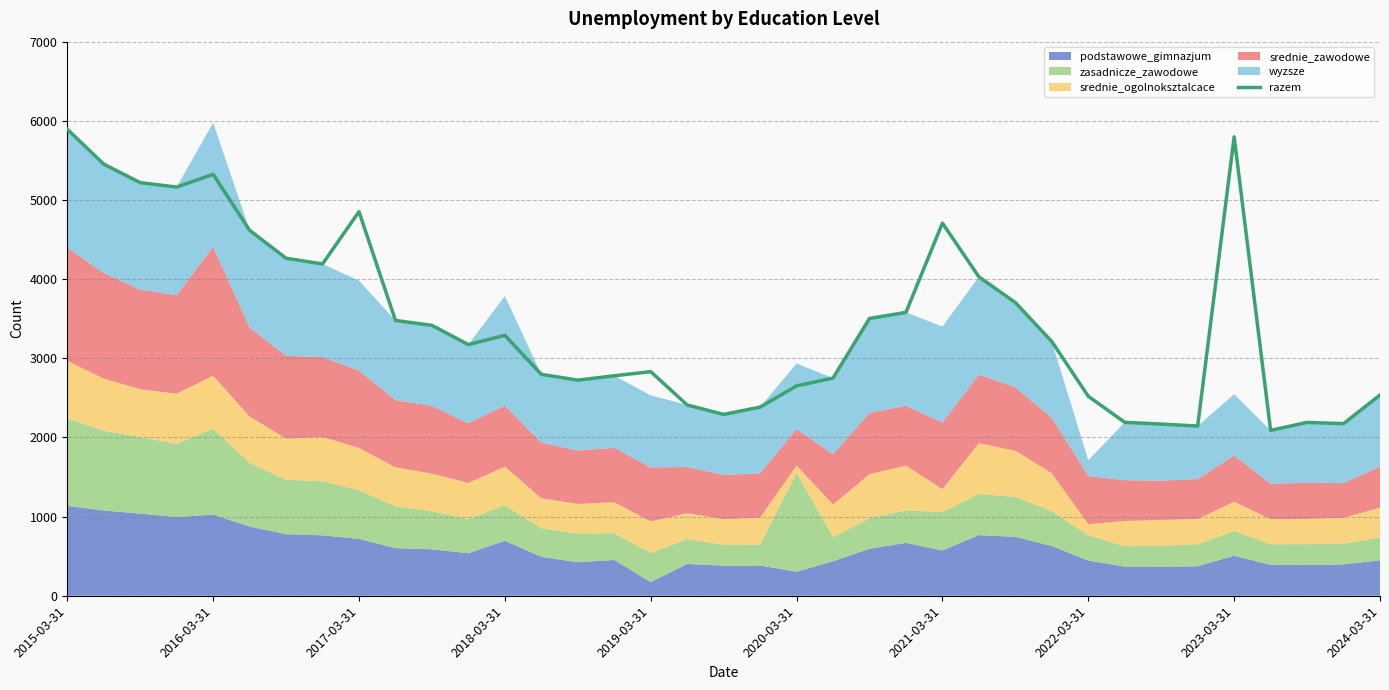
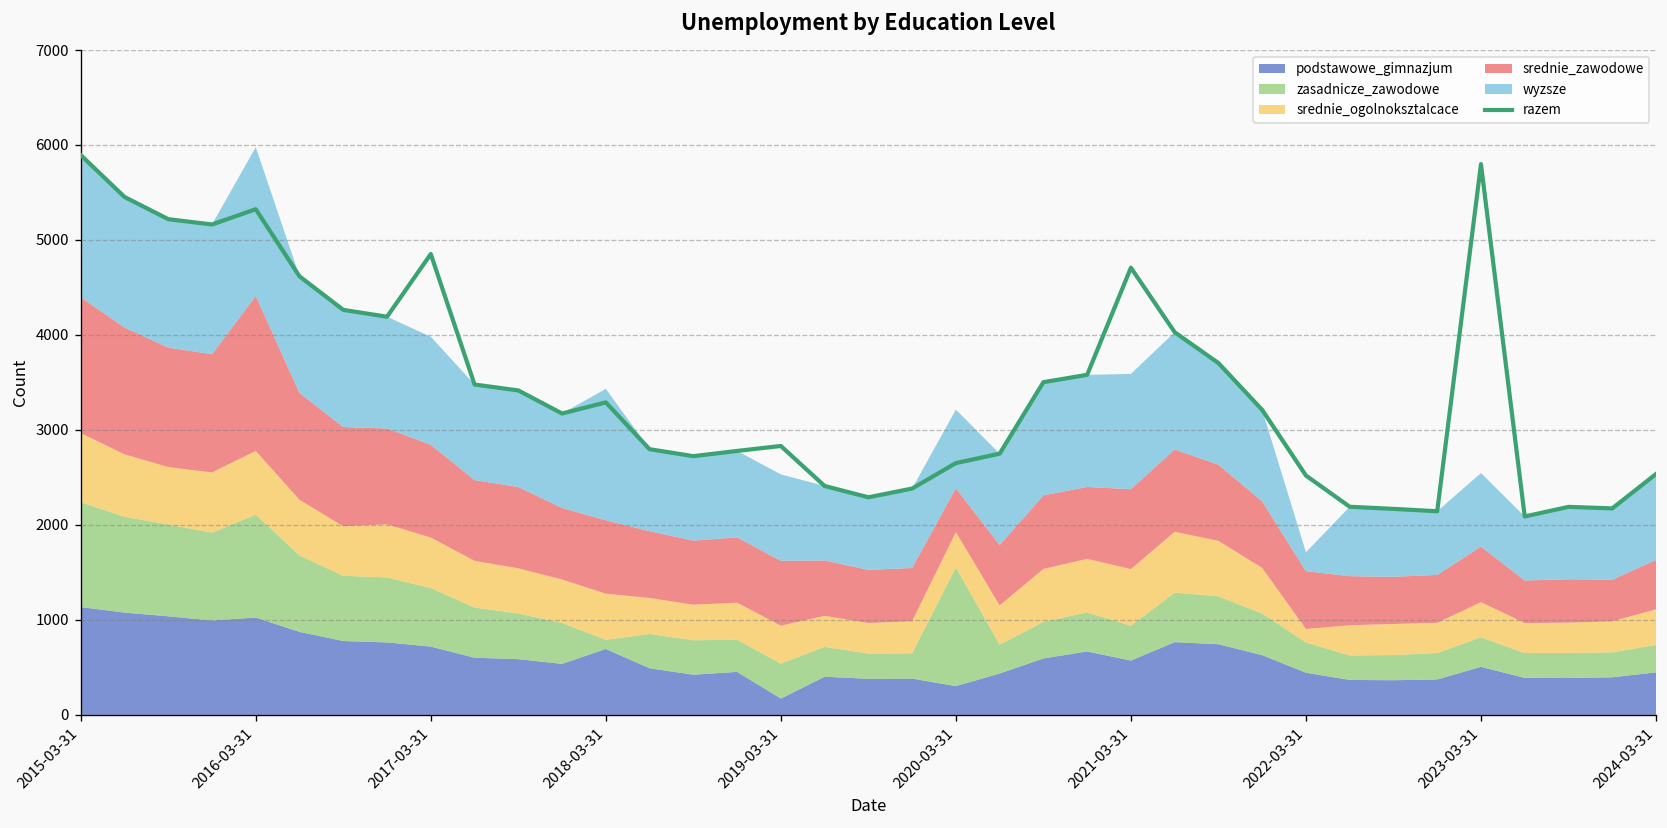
  {
    "podstawowe_gimnazjum": {
      "2015-03-31": 1100,
      "2016-03-31": 1000,
      "2017-03-31": 700,
      "2018-03-31": 700,
      "2019-03-31": 200,
      "2020-03-31": 300,
      "2021-03-31": 600,
      "2022-03-31": 400,
      "2023-03-31": 500,
      "2024-03-31": 400
    },
    "zasadnicze_zawodowe": {
      "2015-03-31": 1100,
      "2016-03-31": 1100,
      "2017-03-31": 600,
-     "2018-03-31": 500,
+     "2018-03-31": 100,
      "2019-03-31": 400,
      "2020-03-31": 1200,
-     "2021-03-31": 500,
+     "2021-03-31": 400,
      "2022-03-31": 300,
      "2023-03-31": 300,
      "2024-03-31": 300
    },
    "srednie_ogolnoksztalcace": {
      "2015-03-31": 700,
      "2016-03-31": 700,
      "2017-03-31": 500,
      "2018-03-31": 500,
      "2019-03-31": 400,
-     "2020-03-31": 100,
-     "2021-03-31": 300,
+     "2020-03-31": 400,
+     "2021-03-31": 600,
      "2022-03-31": 100,
      "2023-03-31": 400,
      "2024-03-31": 400
    },
    "srednie_zawodowe": {
      "2015-03-31": 1400,
      "2016-03-31": 1600,
      "2017-03-31": 1000,
      "2018-03-31": 800,
      "2019-03-31": 700,
      "2020-03-31": 500,
      "2021-03-31": 800,
      "2022-03-31": 600,
      "2023-03-31": 600,
      "2024-03-31": 500
    },
    "wyzsze": {
      "2016-03-31": 1600,
      "2017-03-31": 1100,
      "2018-03-31": 1400,
      "2019-03-31": 900,
      "2020-03-31": 800,
      "2021-03-31": 1200,
      "2022-03-31": 200,
      "2023-03-31": 800
    },
    "razem": {
      "2016-03-31": 5300,
      "2017-03-31": 4900,
      "2018-03-31": 3300,
      "2019-03-31": 2800,
      "2020-03-31": 2700,
      "2021-03-31": 4700,
      "2022-03-31": 2500,
      "2023-03-31": 5800
    }
  }
